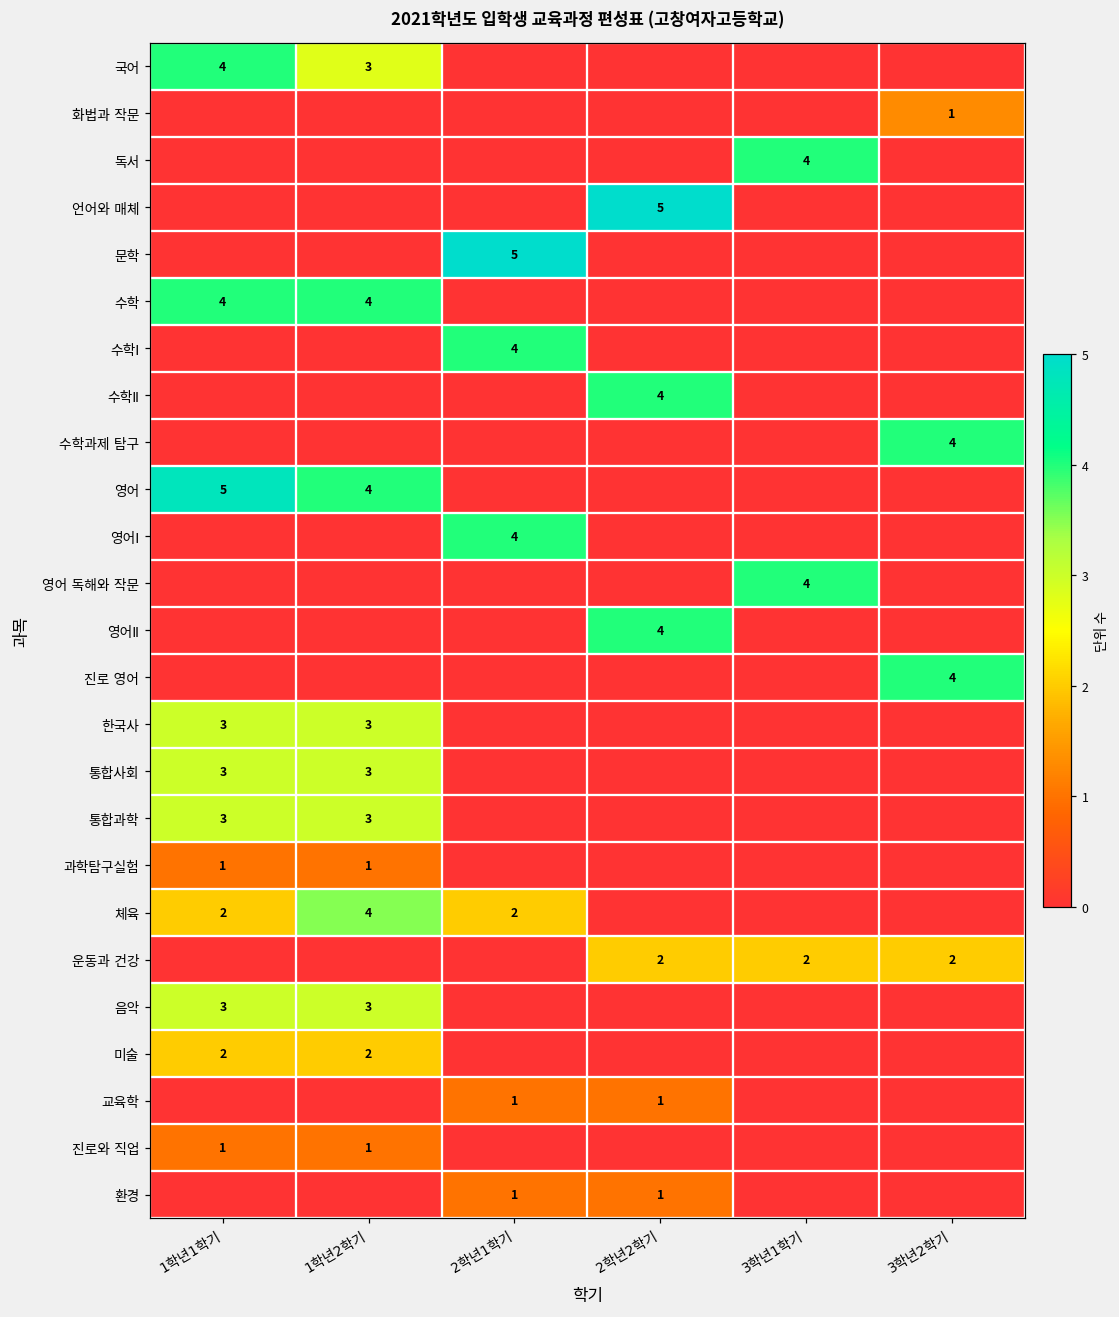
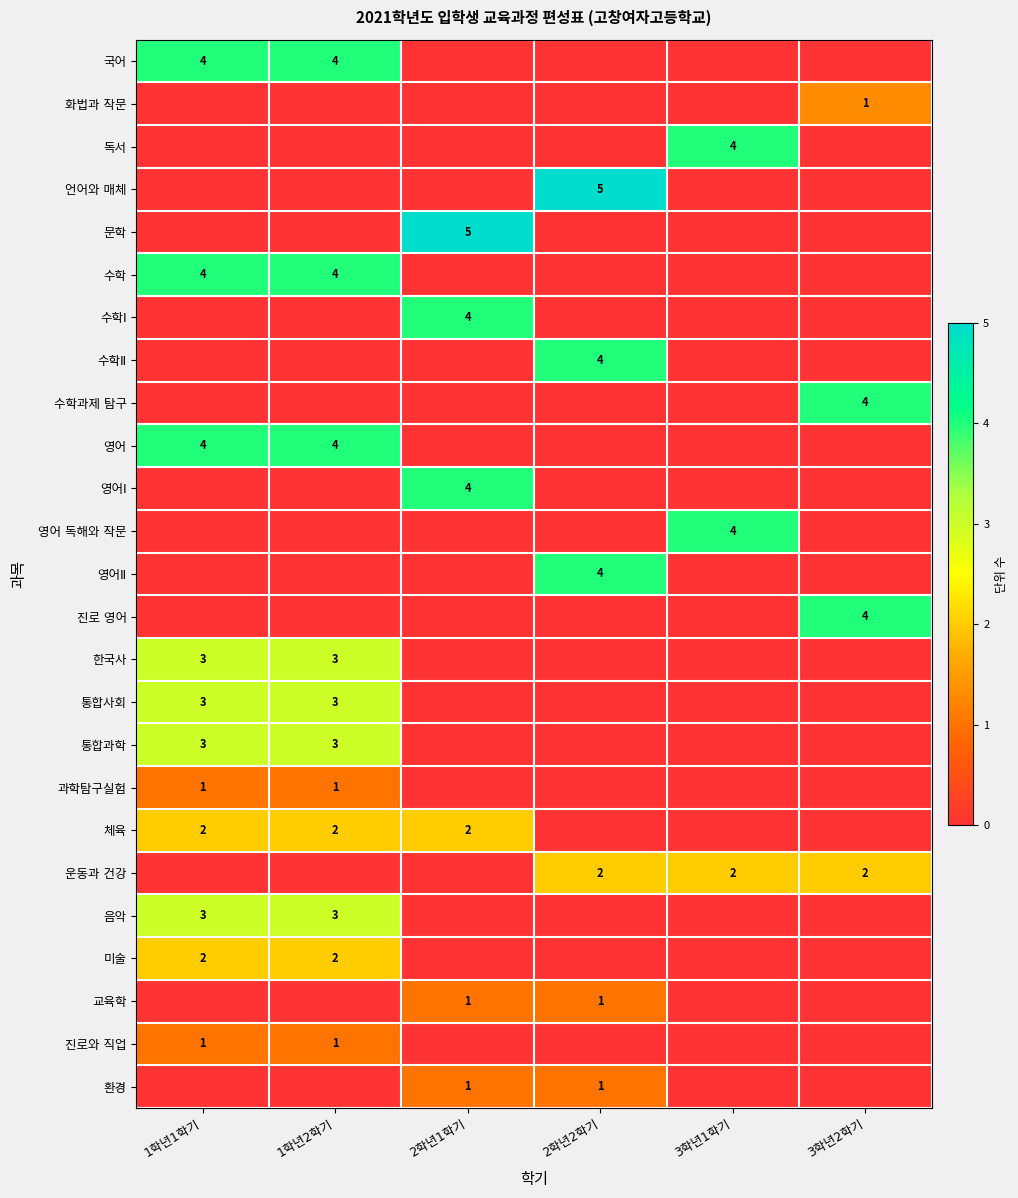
  {
    "국어": {
      "1학년1학기": 4,
-     "1학년2학기": 3
+     "1학년2학기": 4
    },
    "화법과 작문": {
      "3학년2학기": 1
    },
    "독서": {
      "3학년1학기": 4
    },
    "언어와 매체": {
      "2학년2학기": 5
    },
    "문학": {
      "2학년1학기": 5
    },
    "수학": {
      "1학년1학기": 4,
      "1학년2학기": 4
    },
    "수학Ⅰ": {
      "2학년1학기": 4
    },
    "수학Ⅱ": {
      "2학년2학기": 4
    },
    "수학과제 탐구": {
      "3학년2학기": 4
    },
    "영어": {
-     "1학년1학기": 5,
+     "1학년1학기": 4,
      "1학년2학기": 4
    },
    "영어Ⅰ": {
      "2학년1학기": 4
    },
    "영어 독해와 작문": {
      "3학년1학기": 4
    },
    "영어Ⅱ": {
      "2학년2학기": 4
    },
    "진로 영어": {
      "3학년2학기": 4
    },
    "한국사": {
      "1학년1학기": 3,
      "1학년2학기": 3
    },
    "통합사회": {
      "1학년1학기": 3,
      "1학년2학기": 3
    },
    "통합과학": {
      "1학년1학기": 3,
      "1학년2학기": 3
    },
    "과학탐구실험": {
      "1학년1학기": 1,
      "1학년2학기": 1
    },
    "체육": {
      "1학년1학기": 2,
-     "1학년2학기": 4,
+     "1학년2학기": 2,
      "2학년1학기": 2
    },
    "운동과 건강": {
      "2학년2학기": 2,
      "3학년1학기": 2,
      "3학년2학기": 2
    },
    "음악": {
      "1학년1학기": 3,
      "1학년2학기": 3
    },
    "미술": {
      "1학년1학기": 2,
      "1학년2학기": 2
    },
    "교육학": {
      "2학년1학기": 1,
      "2학년2학기": 1
    },
    "진로와 직업": {
      "1학년1학기": 1,
      "1학년2학기": 1
    },
    "환경": {
      "2학년1학기": 1,
      "2학년2학기": 1
    }
  }
